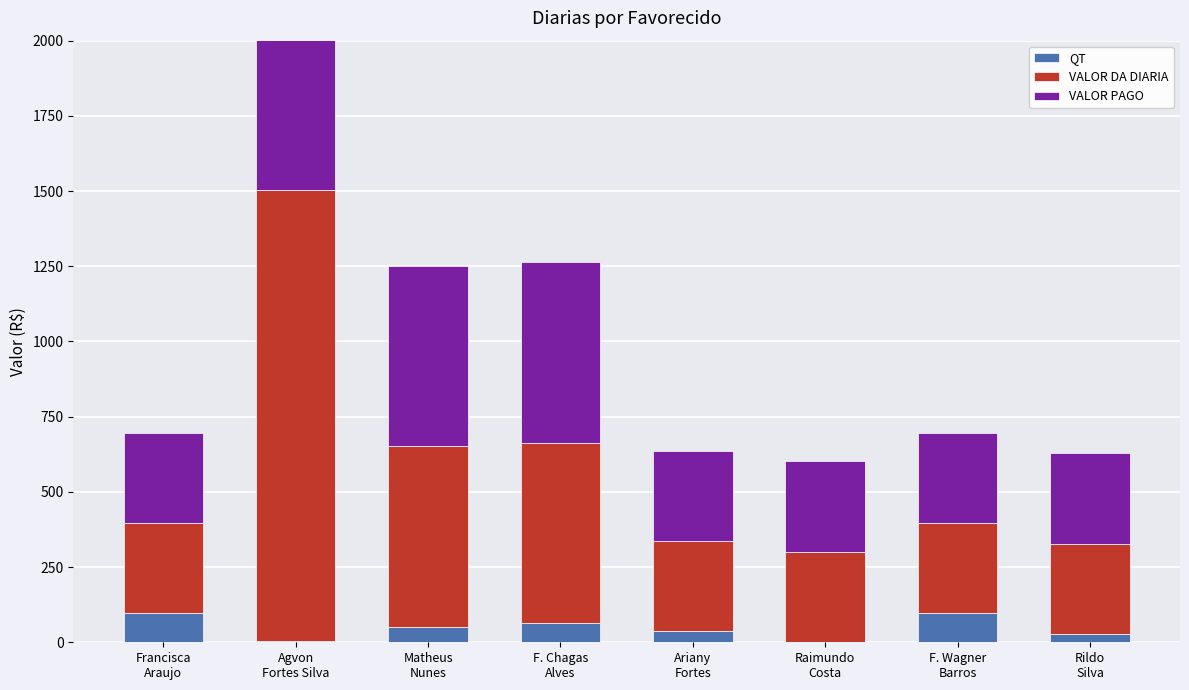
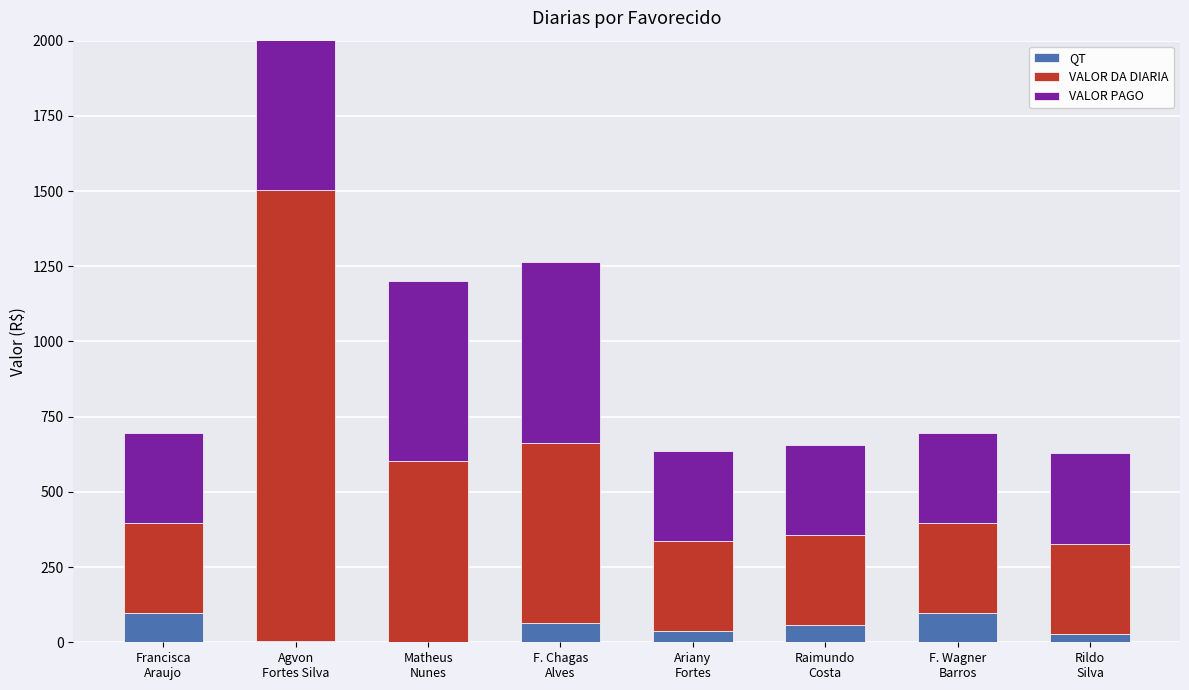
  {
    "QT": {
      "Francisca Araujo": 100,
-     "Matheus Nunes": 50,
+     "Matheus Nunes": 0,
      "F. Chagas Alves": 60,
      "Ariany Fortes": 40,
-     "Raimundo Costa": 0,
+     "Raimundo Costa": 60,
      "F. Wagner Barros": 100,
      "Rildo Silva": 30
    },
    "VALOR DA DIARIA": {
      "Francisca Araujo": 300,
      "Agvon Fortes Silva": 1500,
      "Matheus Nunes": 600,
      "F. Chagas Alves": 600,
      "Ariany Fortes": 300,
      "Raimundo Costa": 300,
      "F. Wagner Barros": 300,
      "Rildo Silva": 300
    },
    "VALOR PAGO": {
      "Francisca Araujo": 300,
      "Matheus Nunes": 600,
      "F. Chagas Alves": 600,
      "Ariany Fortes": 300,
      "Raimundo Costa": 300,
      "F. Wagner Barros": 300,
      "Rildo Silva": 300
    }
  }
